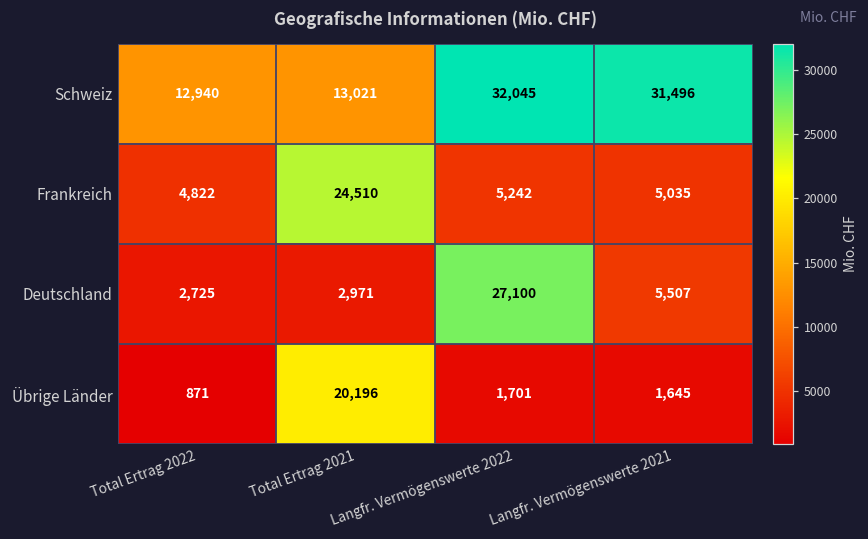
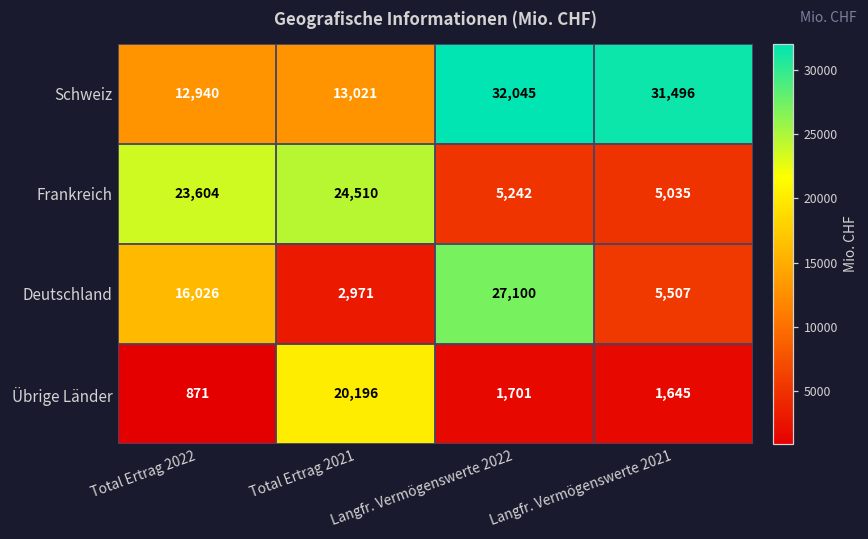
  {
    "Schweiz": {
      "Total Ertrag 2022": "12,940",
      "Total Ertrag 2021": "13,021",
      "Langfr. Vermögenswerte 2022": "32,045",
      "Langfr. Vermögenswerte 2021": "31,496"
    },
    "Frankreich": {
-     "Total Ertrag 2022": "4,822",
+     "Total Ertrag 2022": "23,604",
      "Total Ertrag 2021": "24,510",
      "Langfr. Vermögenswerte 2022": "5,242",
      "Langfr. Vermögenswerte 2021": "5,035"
    },
    "Deutschland": {
-     "Total Ertrag 2022": "2,725",
+     "Total Ertrag 2022": "16,026",
      "Total Ertrag 2021": "2,971",
      "Langfr. Vermögenswerte 2022": "27,100",
      "Langfr. Vermögenswerte 2021": "5,507"
    },
    "Übrige Länder": {
      "Total Ertrag 2022": "871",
      "Total Ertrag 2021": "20,196",
      "Langfr. Vermögenswerte 2022": "1,701",
      "Langfr. Vermögenswerte 2021": "1,645"
    }
  }
